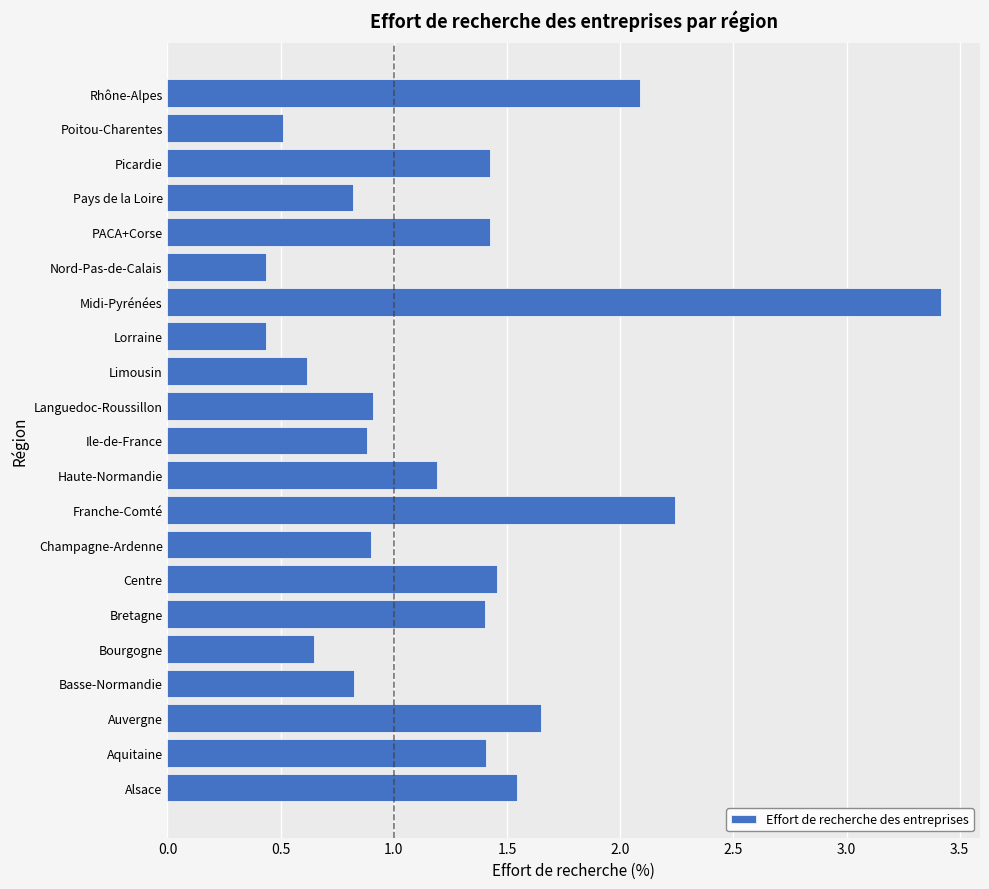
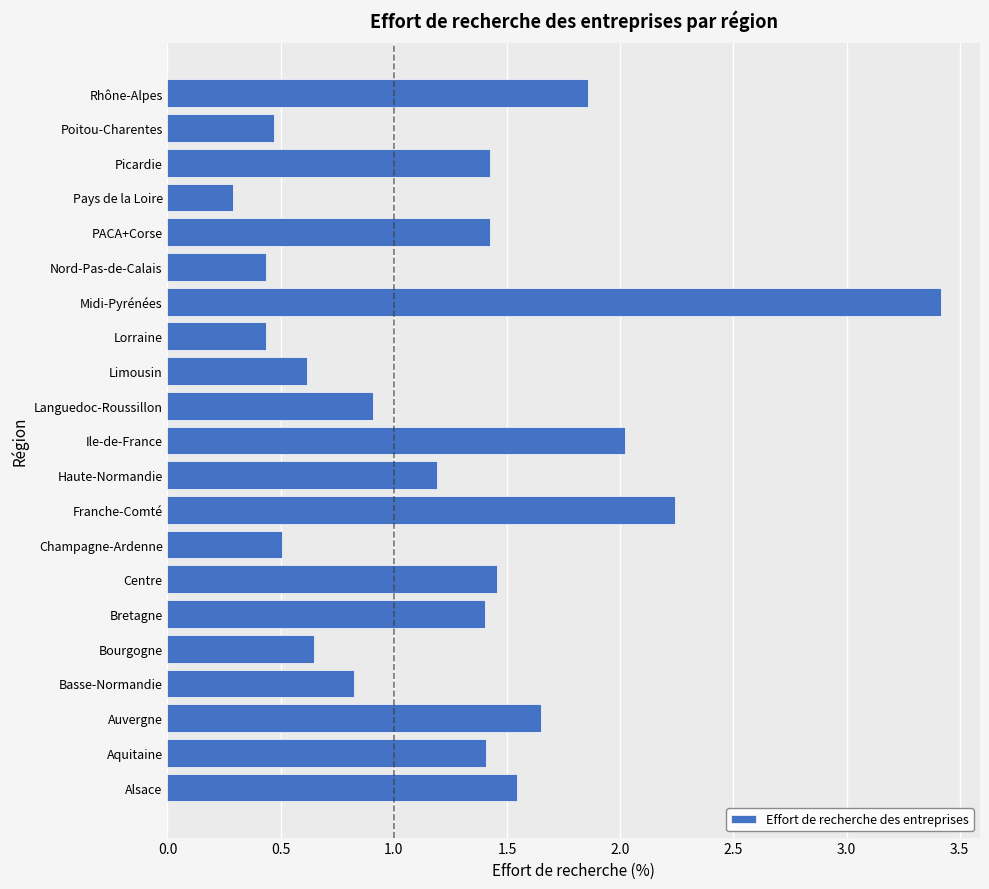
  {
-   "Rhône-Alpes": 2.09,
-   "Poitou-Charentes": 0.51,
+   "Rhône-Alpes": 1.86,
+   "Poitou-Charentes": 0.47,
    "Picardie": 1.42,
-   "Pays de la Loire": 0.82,
+   "Pays de la Loire": 0.29,
    "PACA+Corse": 1.42,
    "Nord-Pas-de-Calais": 0.44,
    "Midi-Pyrénées": 3.42,
    "Lorraine": 0.44,
    "Limousin": 0.62,
    "Languedoc-Roussillon": 0.91,
-   "Ile-de-France": 0.88,
+   "Ile-de-France": 2.02,
    "Haute-Normandie": 1.19,
    "Franche-Comté": 2.24,
-   "Champagne-Ardenne": 0.90,
+   "Champagne-Ardenne": 0.51,
    "Centre": 1.46,
    "Bretagne": 1.40,
    "Bourgogne": 0.65,
    "Basse-Normandie": 0.82,
    "Auvergne": 1.65,
    "Aquitaine": 1.41,
    "Alsace": 1.54
  }
